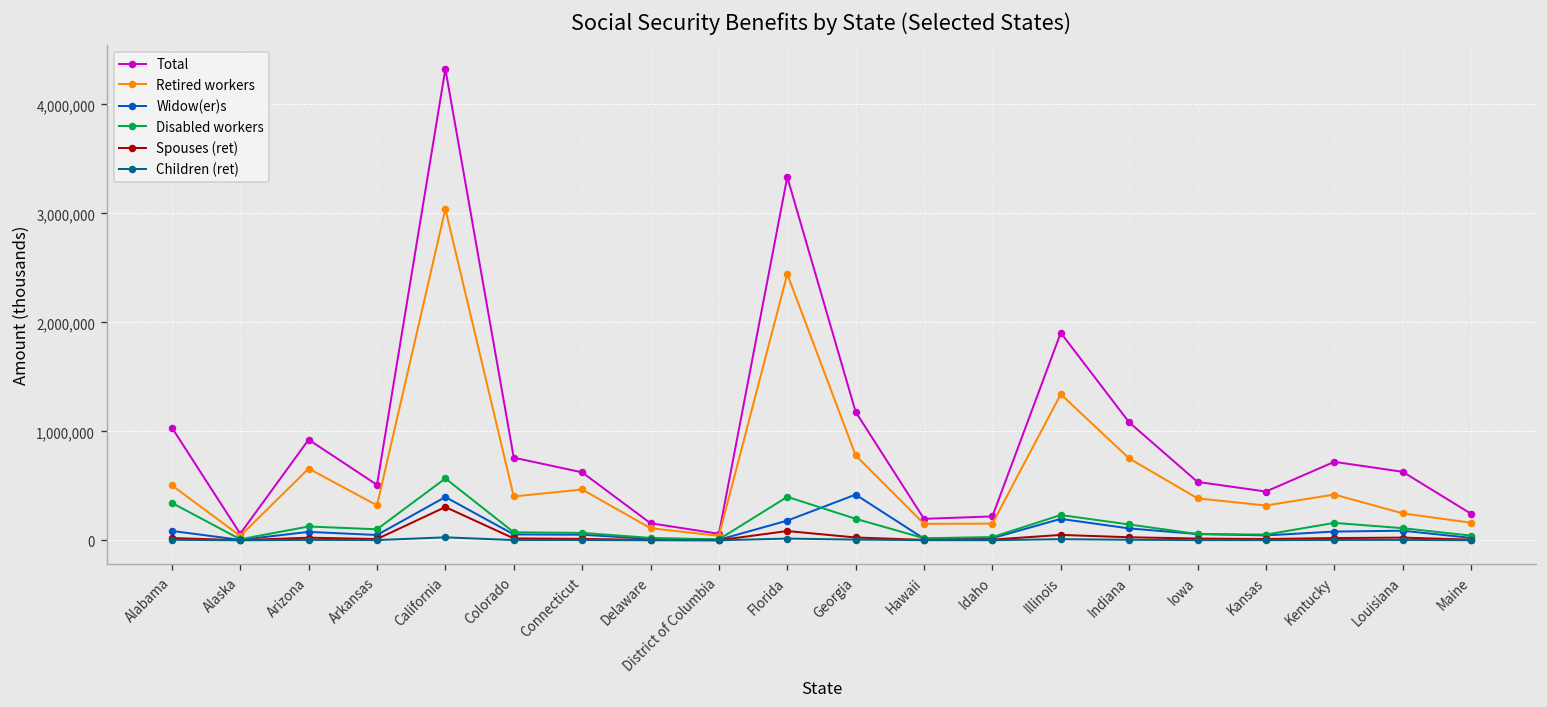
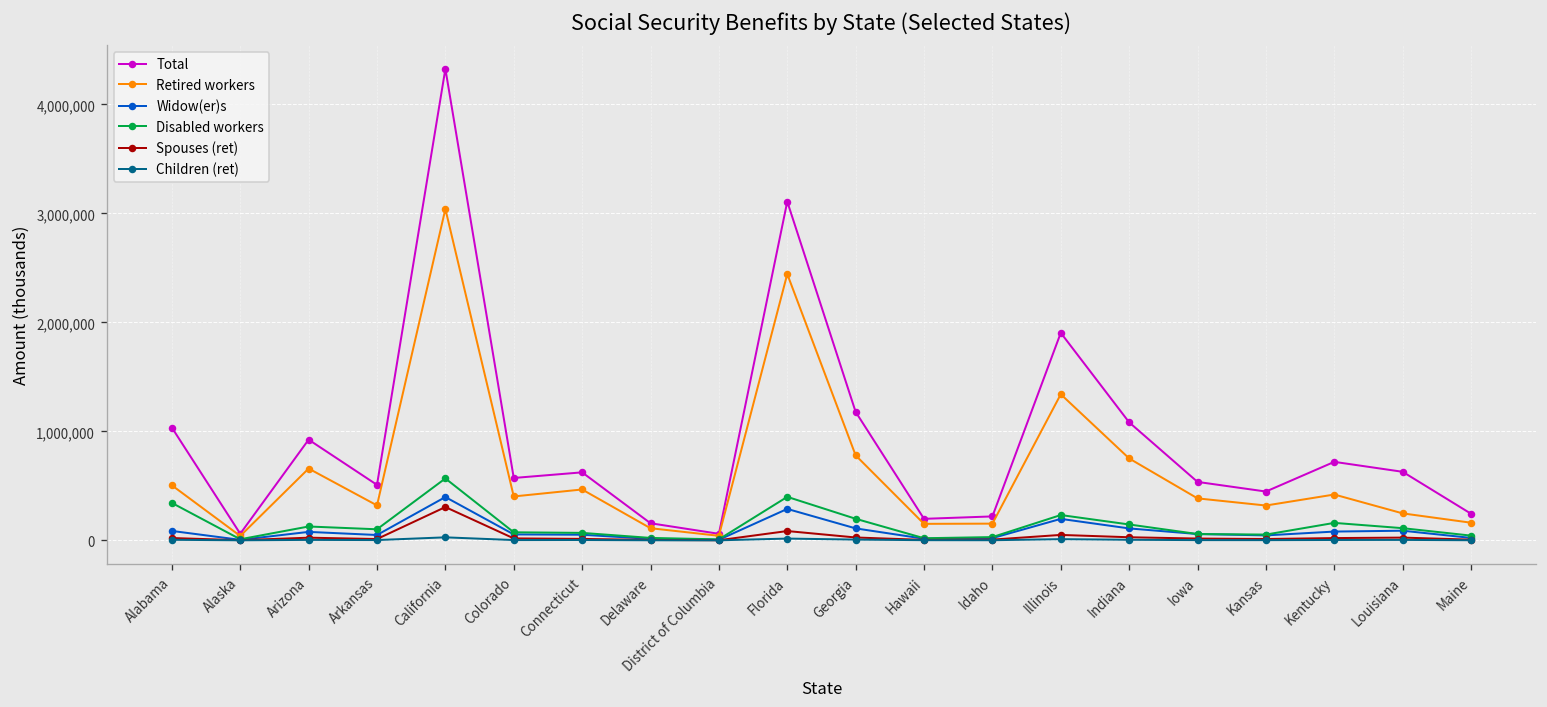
  {
    "Total": {
      "Alabama": "1,000,000",
      "Arizona": "900,000",
      "Arkansas": "500,000",
      "California": "4,300,000",
-     "Colorado": "800,000",
+     "Colorado": "600,000",
      "Connecticut": "600,000",
      "Delaware": "200,000",
-     "Florida": "3,300,000",
+     "Florida": "3,100,000",
      "Georgia": "1,200,000",
      "Hawaii": "200,000",
      "Idaho": "200,000",
      "Illinois": "1,900,000",
      "Indiana": "1,100,000",
      "Iowa": "500,000",
      "Kansas": "400,000",
      "Kentucky": "700,000",
      "Louisiana": "600,000",
      "Maine": "200,000"
    },
    "Retired workers": {
      "Alabama": "500,000",
      "Arizona": "700,000",
      "Arkansas": "300,000",
      "California": "3,000,000",
      "Colorado": "400,000",
      "Connecticut": "500,000",
      "Delaware": "100,000",
      "Florida": "2,400,000",
      "Georgia": "800,000",
      "Hawaii": "200,000",
      "Idaho": "200,000",
      "Illinois": "1,300,000",
      "Indiana": "800,000",
      "Iowa": "400,000",
      "Kansas": "300,000",
      "Kentucky": "400,000",
      "Louisiana": "200,000",
      "Maine": "200,000"
    },
    "Widow(er)s": {
      "Alabama": "100,000",
      "Arizona": "100,000",
      "Arkansas": "0",
      "California": "400,000",
-     "Florida": "200,000",
-     "Georgia": "400,000",
+     "Florida": "300,000",
+     "Georgia": "100,000",
      "Illinois": "200,000",
      "Indiana": "100,000",
      "Kentucky": "100,000"
    },
    "Disabled workers": {
      "Alabama": "300,000",
      "Arizona": "100,000",
      "Arkansas": "100,000",
      "California": "600,000",
      "Florida": "400,000",
      "Georgia": "200,000",
      "Illinois": "200,000",
      "Indiana": "100,000",
      "Kentucky": "200,000"
    },
    "Spouses (ret)": {
      "California": "300,000",
      "Florida": "100,000",
      "Illinois": "0"
    },
    "Children (ret)": {
      "California": "0",
      "Florida": "0",
      "Illinois": "0"
    }
  }
